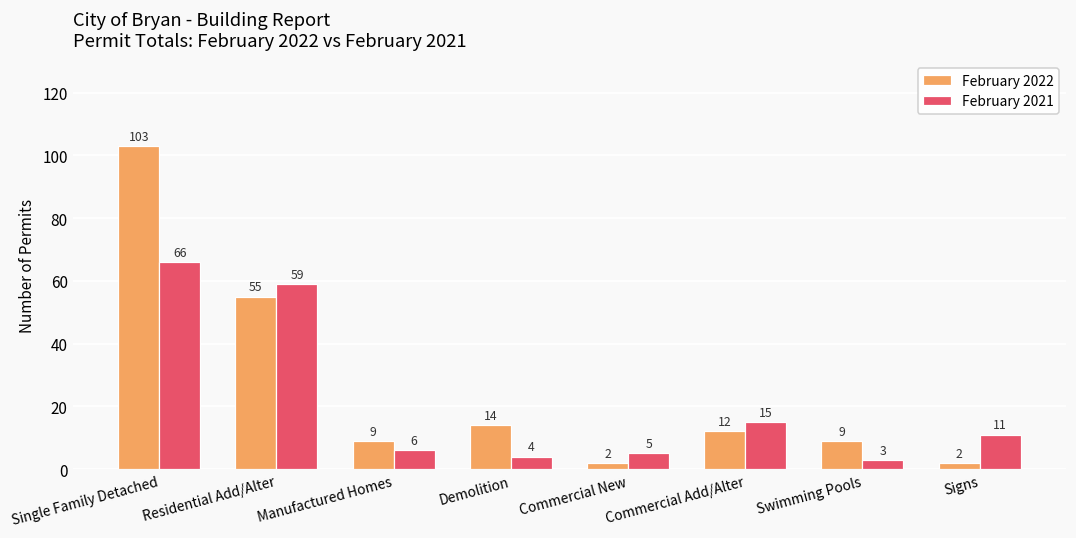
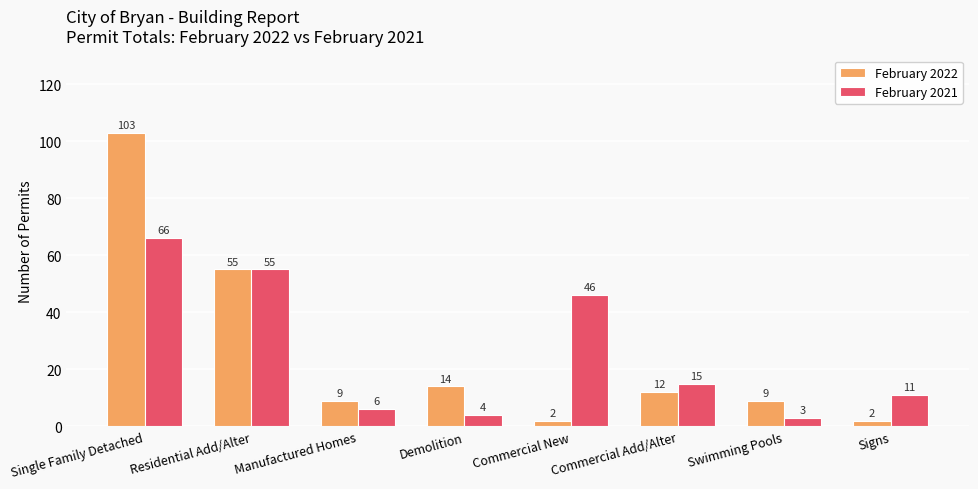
  {
    "February 2022": {
      "Single Family Detached": 103,
      "Residential Add/Alter": 55,
      "Manufactured Homes": 9,
      "Demolition": 14,
      "Commercial New": 2,
      "Commercial Add/Alter": 12,
      "Swimming Pools": 9,
      "Signs": 2
    },
    "February 2021": {
      "Single Family Detached": 66,
-     "Residential Add/Alter": 59,
+     "Residential Add/Alter": 55,
      "Manufactured Homes": 6,
      "Demolition": 4,
-     "Commercial New": 5,
+     "Commercial New": 46,
      "Commercial Add/Alter": 15,
      "Swimming Pools": 3,
      "Signs": 11
    }
  }
